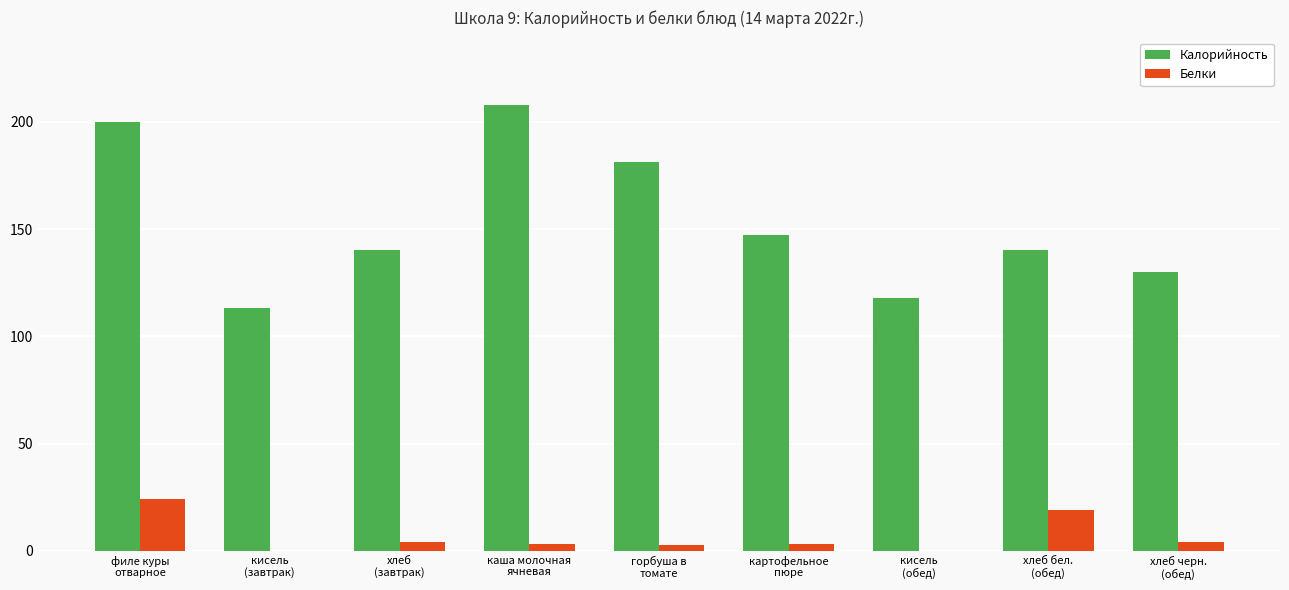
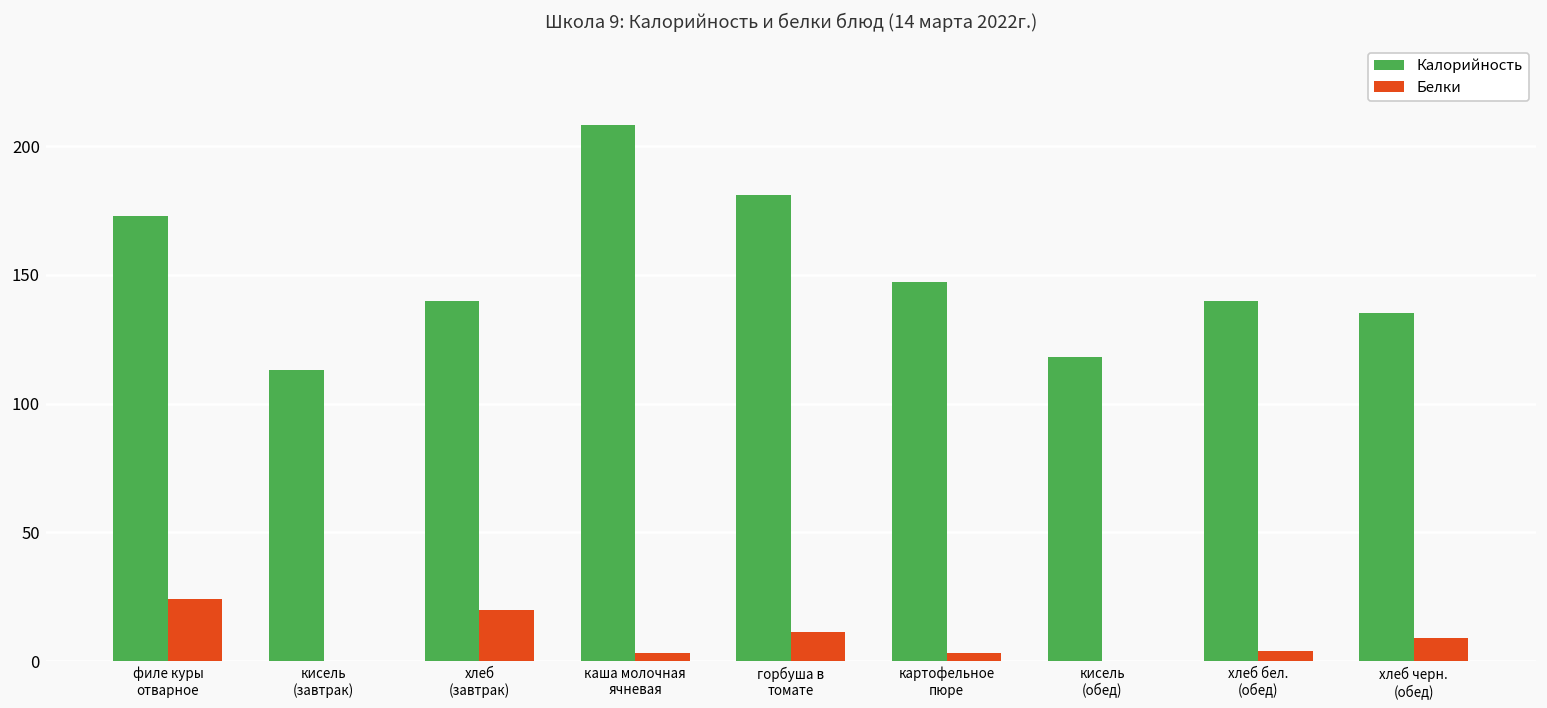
  {
    "Калорийность": {
-     "филе куры отварное": 200,
+     "филе куры отварное": 173,
      "кисель (завтрак)": 113,
      "хлеб (завтрак)": 140,
      "каша молочная ячневая": 208,
      "горбуша в томате": 181,
      "картофельное пюре": 147,
      "кисель (обед)": 118,
      "хлеб бел. (обед)": 140,
-     "хлеб черн. (обед)": 130
+     "хлеб черн. (обед)": 135
    },
    "Белки": {
      "филе куры отварное": 24,
      "кисель (завтрак)": 0,
-     "хлеб (завтрак)": 4,
+     "хлеб (завтрак)": 20,
      "каша молочная ячневая": 3,
-     "горбуша в томате": 3,
+     "горбуша в томате": 11,
      "картофельное пюре": 3,
      "кисель (обед)": 0,
-     "хлеб бел. (обед)": 19,
-     "хлеб черн. (обед)": 4
+     "хлеб бел. (обед)": 4,
+     "хлеб черн. (обед)": 9
    }
  }
